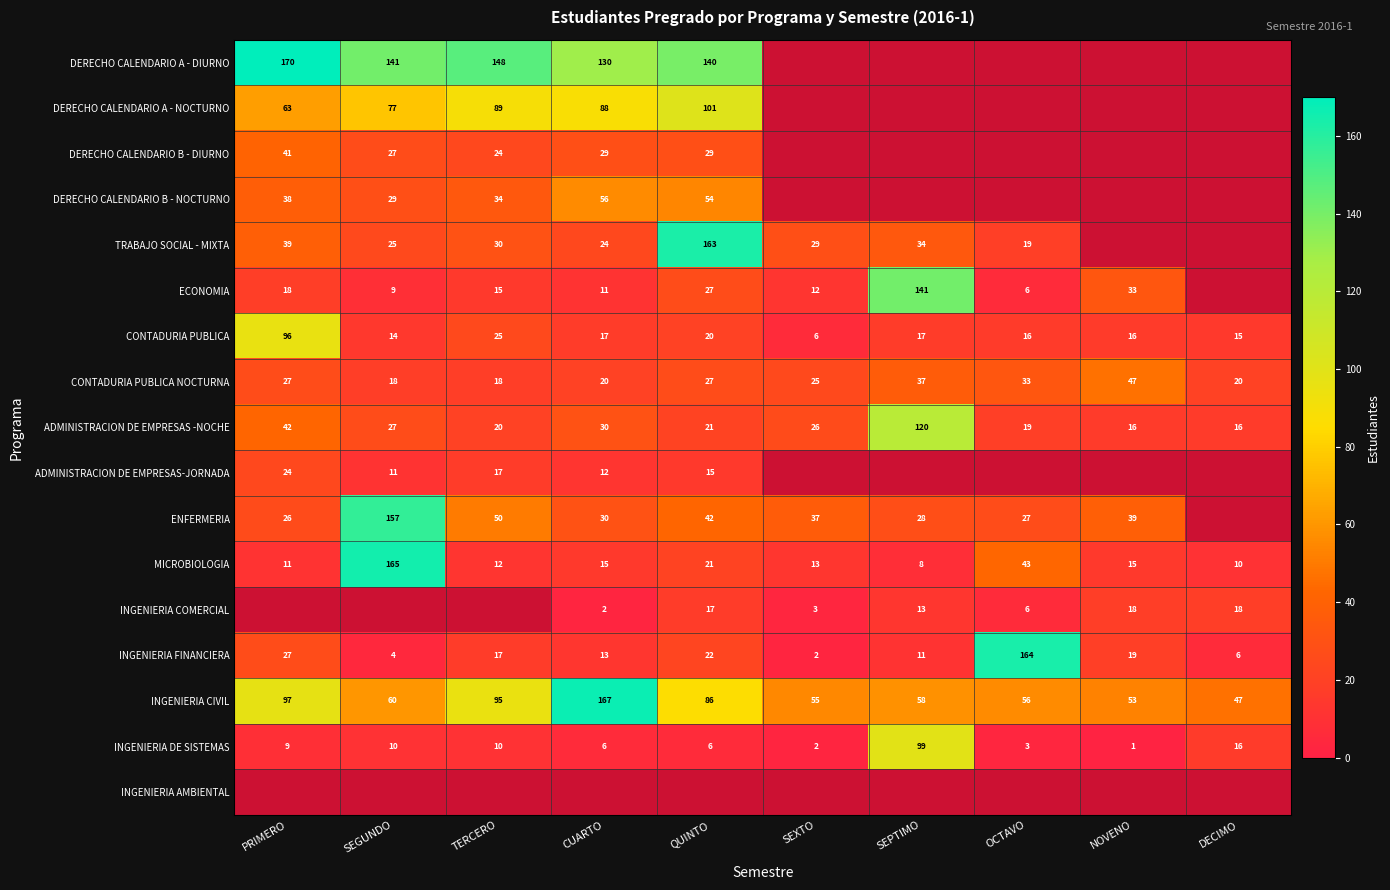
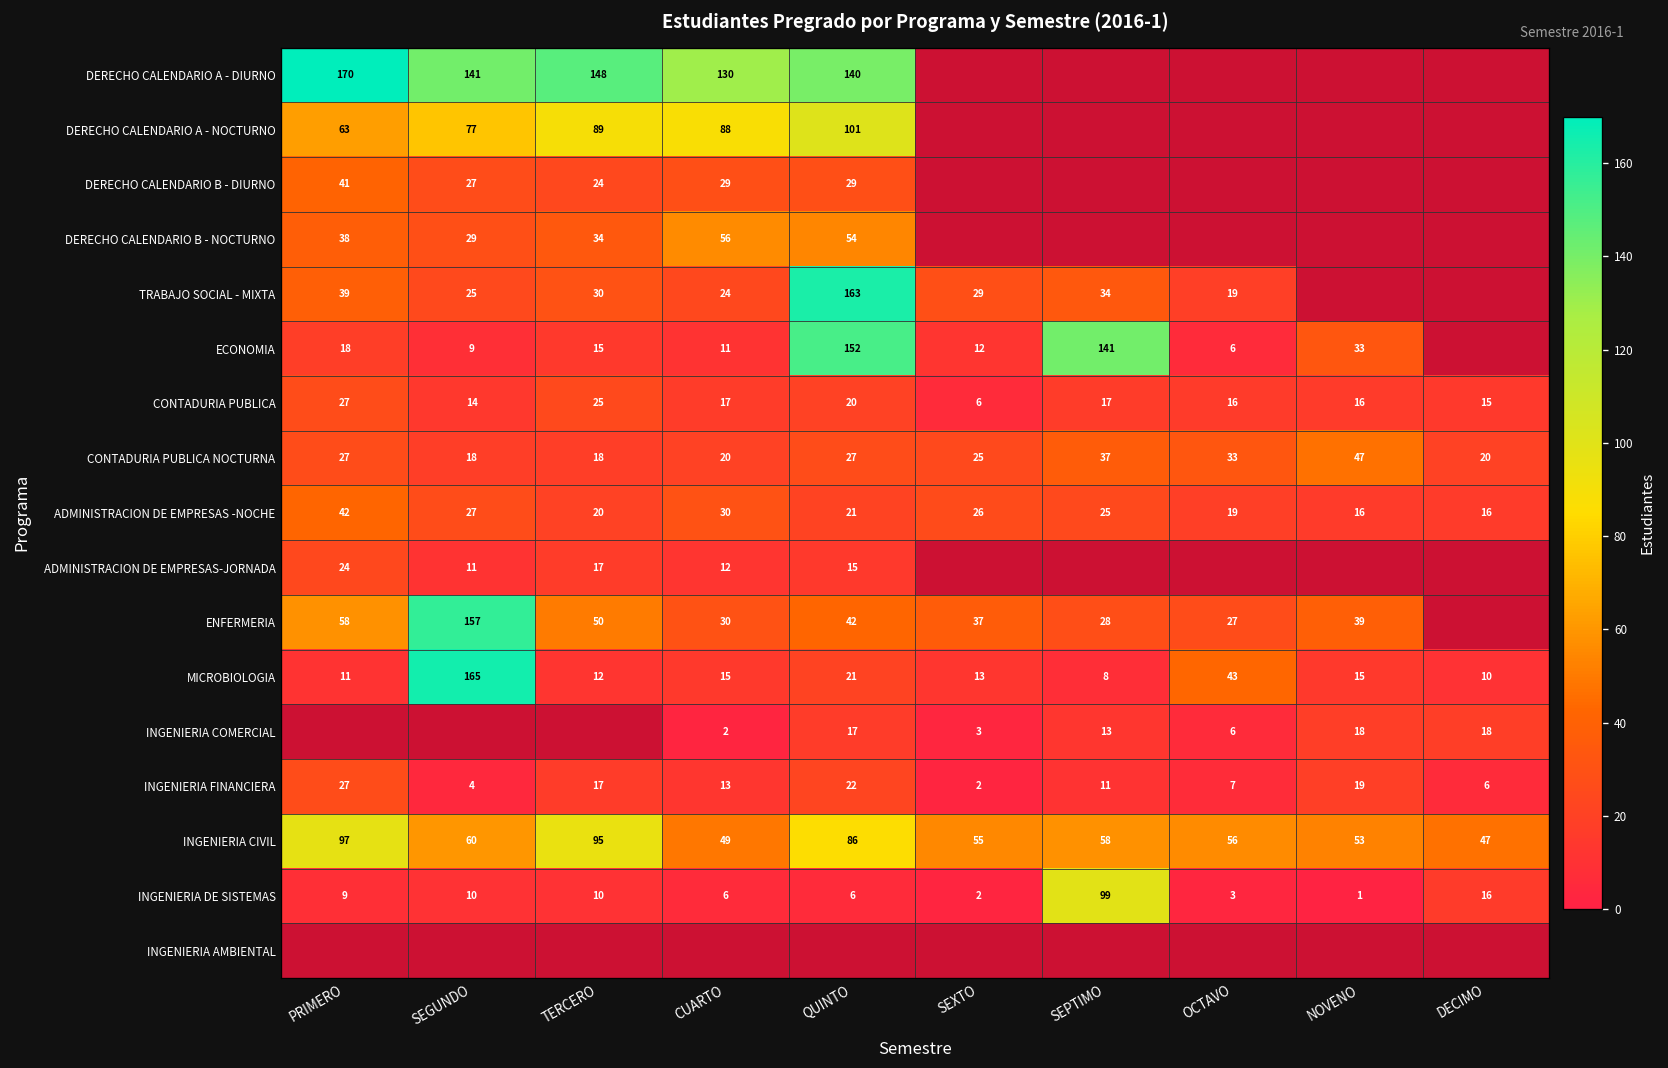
  {
    "DERECHO CALENDARIO A - DIURNO": {
      "PRIMERO": 170,
      "SEGUNDO": 141,
      "TERCERO": 148,
      "CUARTO": 130,
      "QUINTO": 140
    },
    "DERECHO CALENDARIO A - NOCTURNO": {
      "PRIMERO": 63,
      "SEGUNDO": 77,
      "TERCERO": 89,
      "CUARTO": 88,
      "QUINTO": 101
    },
    "DERECHO CALENDARIO B - DIURNO": {
      "PRIMERO": 41,
      "SEGUNDO": 27,
      "TERCERO": 24,
      "CUARTO": 29,
      "QUINTO": 29
    },
    "DERECHO CALENDARIO B - NOCTURNO": {
      "PRIMERO": 38,
      "SEGUNDO": 29,
      "TERCERO": 34,
      "CUARTO": 56,
      "QUINTO": 54
    },
    "TRABAJO SOCIAL - MIXTA": {
      "PRIMERO": 39,
      "SEGUNDO": 25,
      "TERCERO": 30,
      "CUARTO": 24,
      "QUINTO": 163,
      "SEXTO": 29,
      "SEPTIMO": 34,
      "OCTAVO": 19
    },
    "ECONOMIA": {
      "PRIMERO": 18,
      "SEGUNDO": 9,
      "TERCERO": 15,
      "CUARTO": 11,
-     "QUINTO": 27,
+     "QUINTO": 152,
      "SEXTO": 12,
      "SEPTIMO": 141,
      "OCTAVO": 6,
      "NOVENO": 33
    },
    "CONTADURIA PUBLICA": {
-     "PRIMERO": 96,
+     "PRIMERO": 27,
      "SEGUNDO": 14,
      "TERCERO": 25,
      "CUARTO": 17,
      "QUINTO": 20,
      "SEXTO": 6,
      "SEPTIMO": 17,
      "OCTAVO": 16,
      "NOVENO": 16,
      "DECIMO": 15
    },
    "CONTADURIA PUBLICA NOCTURNA": {
      "PRIMERO": 27,
      "SEGUNDO": 18,
      "TERCERO": 18,
      "CUARTO": 20,
      "QUINTO": 27,
      "SEXTO": 25,
      "SEPTIMO": 37,
      "OCTAVO": 33,
      "NOVENO": 47,
      "DECIMO": 20
    },
    "ADMINISTRACION DE EMPRESAS -NOCHE": {
      "PRIMERO": 42,
      "SEGUNDO": 27,
      "TERCERO": 20,
      "CUARTO": 30,
      "QUINTO": 21,
      "SEXTO": 26,
-     "SEPTIMO": 120,
+     "SEPTIMO": 25,
      "OCTAVO": 19,
      "NOVENO": 16,
      "DECIMO": 16
    },
    "ADMINISTRACION DE EMPRESAS-JORNADA": {
      "PRIMERO": 24,
      "SEGUNDO": 11,
      "TERCERO": 17,
      "CUARTO": 12,
      "QUINTO": 15
    },
    "ENFERMERIA": {
-     "PRIMERO": 26,
+     "PRIMERO": 58,
      "SEGUNDO": 157,
      "TERCERO": 50,
      "CUARTO": 30,
      "QUINTO": 42,
      "SEXTO": 37,
      "SEPTIMO": 28,
      "OCTAVO": 27,
      "NOVENO": 39
    },
    "MICROBIOLOGIA": {
      "PRIMERO": 11,
      "SEGUNDO": 165,
      "TERCERO": 12,
      "CUARTO": 15,
      "QUINTO": 21,
      "SEXTO": 13,
      "SEPTIMO": 8,
      "OCTAVO": 43,
      "NOVENO": 15,
      "DECIMO": 10
    },
    "INGENIERIA COMERCIAL": {
      "CUARTO": 2,
      "QUINTO": 17,
      "SEXTO": 3,
      "SEPTIMO": 13,
      "OCTAVO": 6,
      "NOVENO": 18,
      "DECIMO": 18
    },
    "INGENIERIA FINANCIERA": {
      "PRIMERO": 27,
      "SEGUNDO": 4,
      "TERCERO": 17,
      "CUARTO": 13,
      "QUINTO": 22,
      "SEXTO": 2,
      "SEPTIMO": 11,
-     "OCTAVO": 164,
+     "OCTAVO": 7,
      "NOVENO": 19,
      "DECIMO": 6
    },
    "INGENIERIA CIVIL": {
      "PRIMERO": 97,
      "SEGUNDO": 60,
      "TERCERO": 95,
-     "CUARTO": 167,
+     "CUARTO": 49,
      "QUINTO": 86,
      "SEXTO": 55,
      "SEPTIMO": 58,
      "OCTAVO": 56,
      "NOVENO": 53,
      "DECIMO": 47
    },
    "INGENIERIA DE SISTEMAS": {
      "PRIMERO": 9,
      "SEGUNDO": 10,
      "TERCERO": 10,
      "CUARTO": 6,
      "QUINTO": 6,
      "SEXTO": 2,
      "SEPTIMO": 99,
      "OCTAVO": 3,
      "NOVENO": 1,
      "DECIMO": 16
    }
  }
